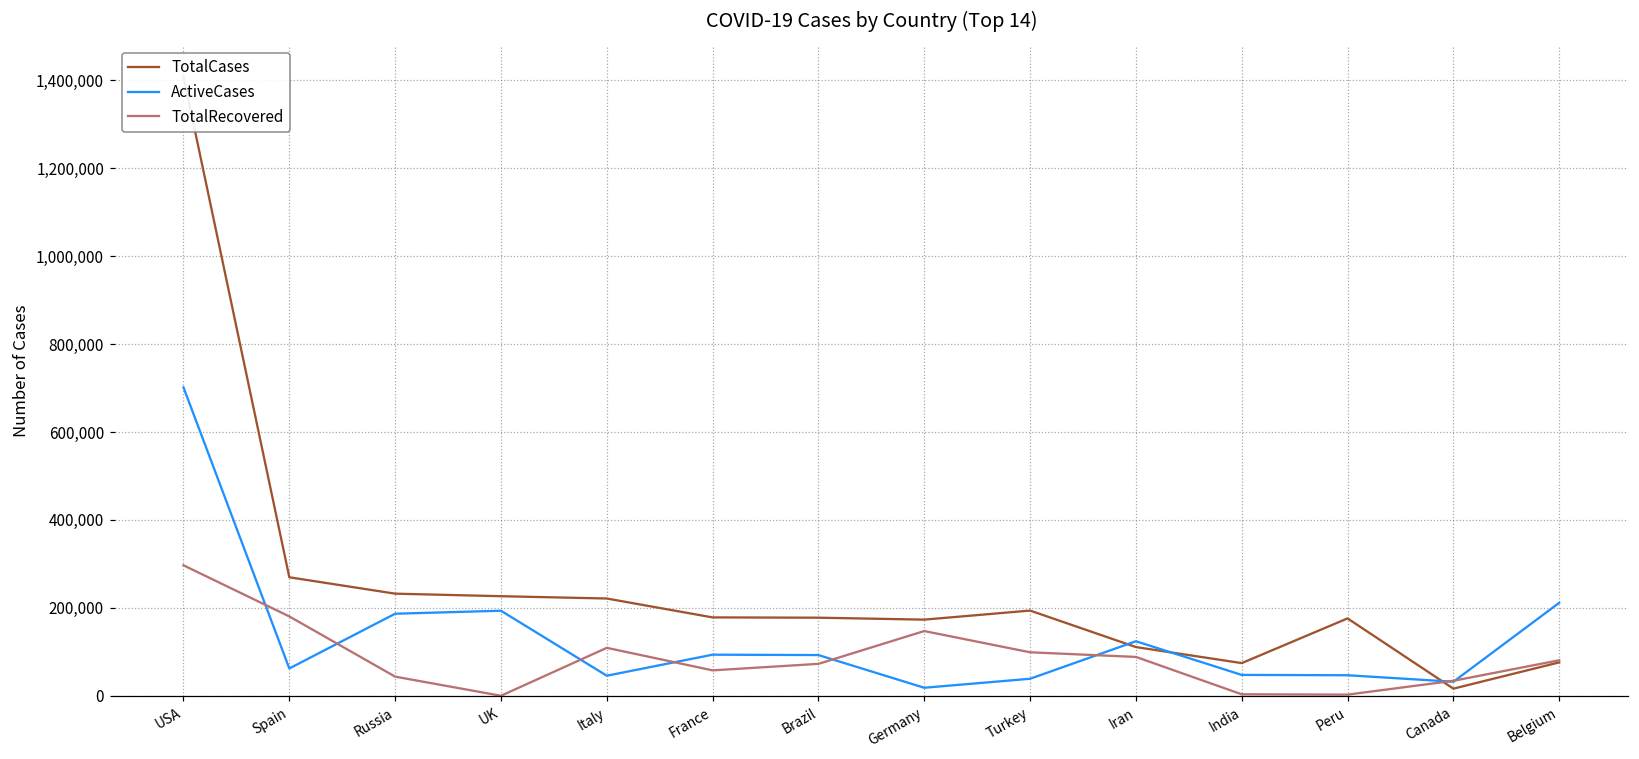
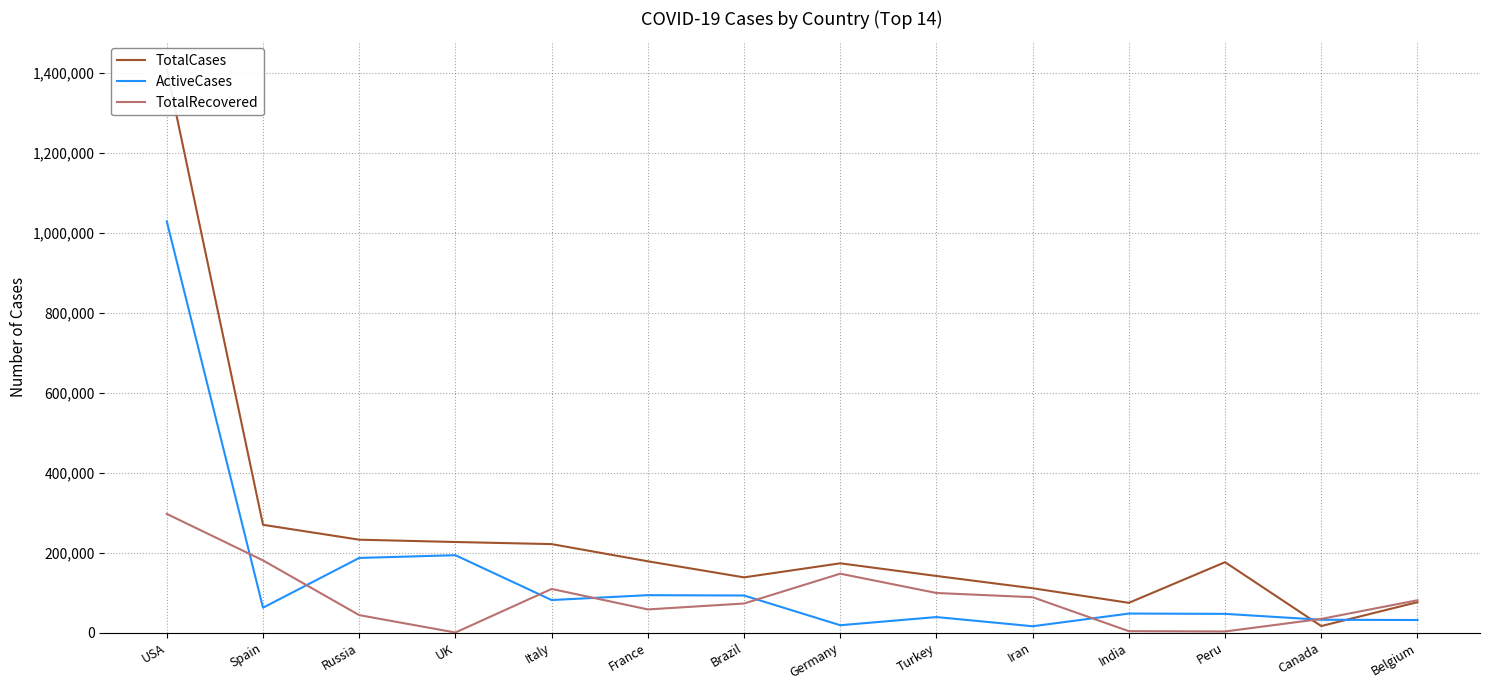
  {
    "TotalCases": {
      "Spain": "270,000",
      "Russia": "230,000",
      "UK": "230,000",
      "Italy": "220,000",
      "France": "180,000",
-     "Brazil": "180,000",
+     "Brazil": "140,000",
      "Germany": "170,000",
-     "Turkey": "190,000",
+     "Turkey": "140,000",
      "Iran": "110,000",
      "India": "70,000",
      "Peru": "180,000",
      "Canada": "20,000"
    },
    "ActiveCases": {
-     "USA": "700,000",
+     "USA": "1,030,000",
      "Spain": "60,000",
      "Russia": "190,000",
      "UK": "190,000",
-     "Italy": "50,000",
+     "Italy": "80,000",
      "France": "90,000",
      "Brazil": "90,000",
      "Germany": "20,000",
      "Turkey": "40,000",
-     "Iran": "120,000",
+     "Iran": "20,000",
      "India": "50,000",
      "Peru": "50,000",
-     "Belgium": "210,000"
+     "Belgium": "30,000"
    },
    "TotalRecovered": {
      "USA": "300,000",
      "Spain": "180,000",
      "Russia": "40,000",
      "UK": "0",
      "Italy": "110,000",
      "France": "60,000",
      "Brazil": "70,000",
      "Germany": "150,000",
      "Turkey": "100,000",
      "Iran": "90,000",
      "India": "0",
      "Peru": "0"
    }
  }
